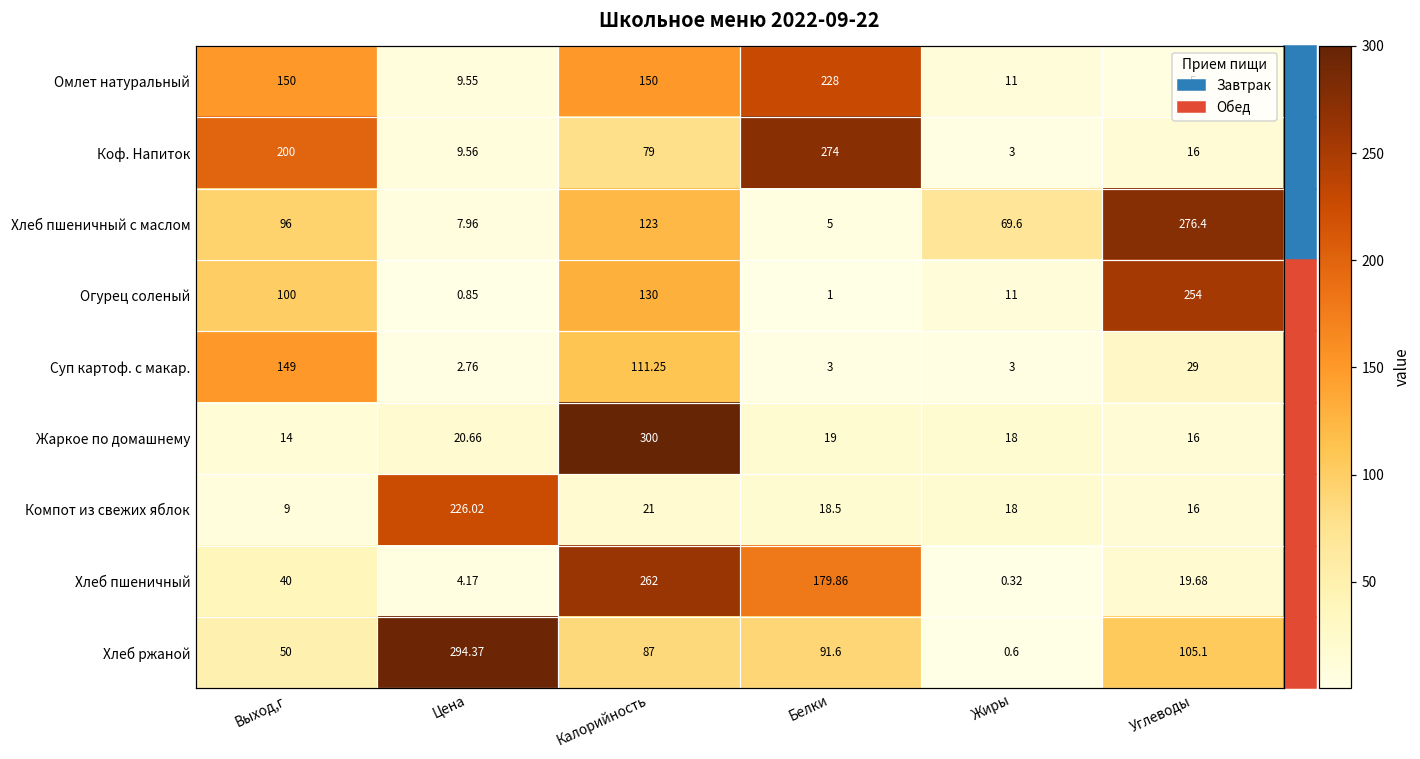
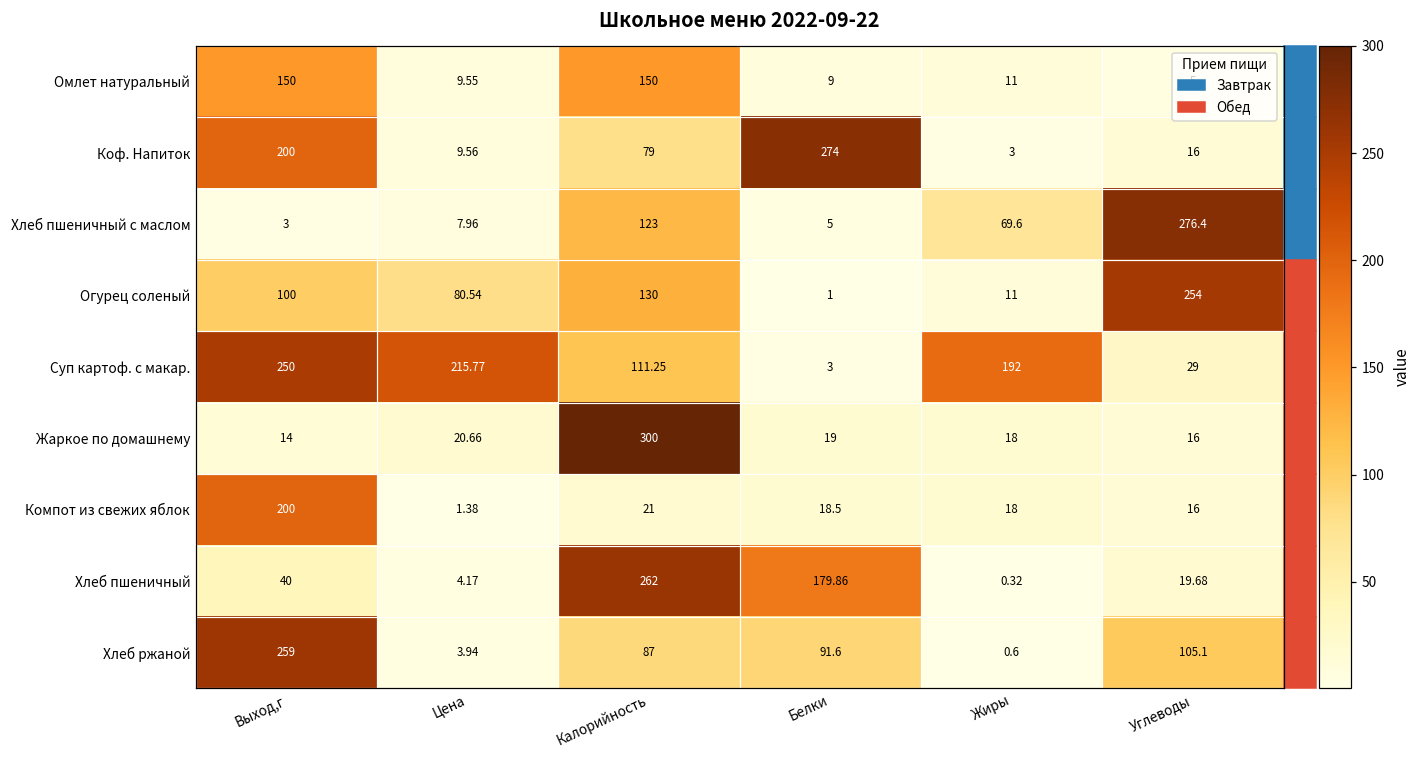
  {
    "Омлет натуральный": {
      "Выход,г": 150,
      "Цена": 9.55,
      "Калорийность": 150,
-     "Белки": 228,
+     "Белки": 9,
      "Жиры": 11
    },
    "Коф. Напиток": {
      "Выход,г": 200,
      "Цена": 9.56,
      "Калорийность": 79,
      "Белки": 274,
      "Жиры": 3,
      "Углеводы": 16
    },
    "Хлеб пшеничный с маслом": {
-     "Выход,г": 96,
+     "Выход,г": 3,
      "Цена": 7.96,
      "Калорийность": 123,
      "Белки": 5,
      "Жиры": 69.6,
      "Углеводы": 276.4
    },
    "Огурец соленый": {
      "Выход,г": 100,
-     "Цена": 0.85,
+     "Цена": 80.54,
      "Калорийность": 130,
      "Белки": 1,
      "Жиры": 11,
      "Углеводы": 254
    },
    "Суп картоф. с макар.": {
-     "Выход,г": 149,
-     "Цена": 2.76,
+     "Выход,г": 250,
+     "Цена": 215.77,
      "Калорийность": 111.25,
      "Белки": 3,
-     "Жиры": 3,
+     "Жиры": 192,
      "Углеводы": 29
    },
    "Жаркое по домашнему": {
      "Выход,г": 14,
      "Цена": 20.66,
      "Калорийность": 300,
      "Белки": 19,
      "Жиры": 18,
      "Углеводы": 16
    },
    "Компот из свежих яблок": {
-     "Выход,г": 9,
-     "Цена": 226.02,
+     "Выход,г": 200,
+     "Цена": 1.38,
      "Калорийность": 21,
      "Белки": 18.5,
      "Жиры": 18,
      "Углеводы": 16
    },
    "Хлеб пшеничный": {
      "Выход,г": 40,
      "Цена": 4.17,
      "Калорийность": 262,
      "Белки": 179.86,
      "Жиры": 0.32,
      "Углеводы": 19.68
    },
    "Хлеб ржаной": {
-     "Выход,г": 50,
-     "Цена": 294.37,
+     "Выход,г": 259,
+     "Цена": 3.94,
      "Калорийность": 87,
      "Белки": 91.6,
      "Жиры": 0.6,
      "Углеводы": 105.1
    }
  }
